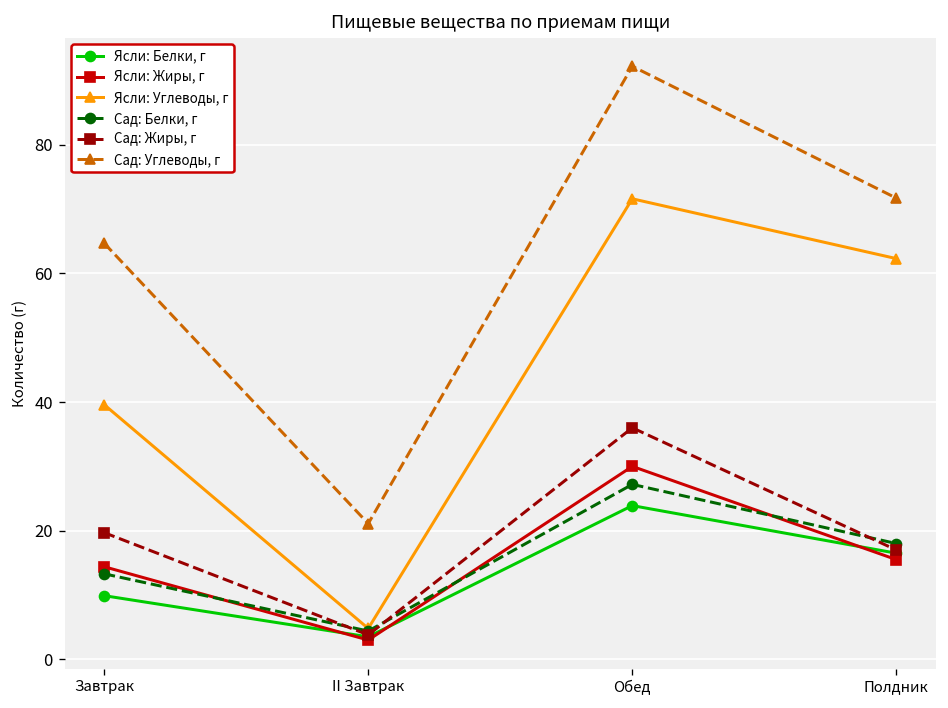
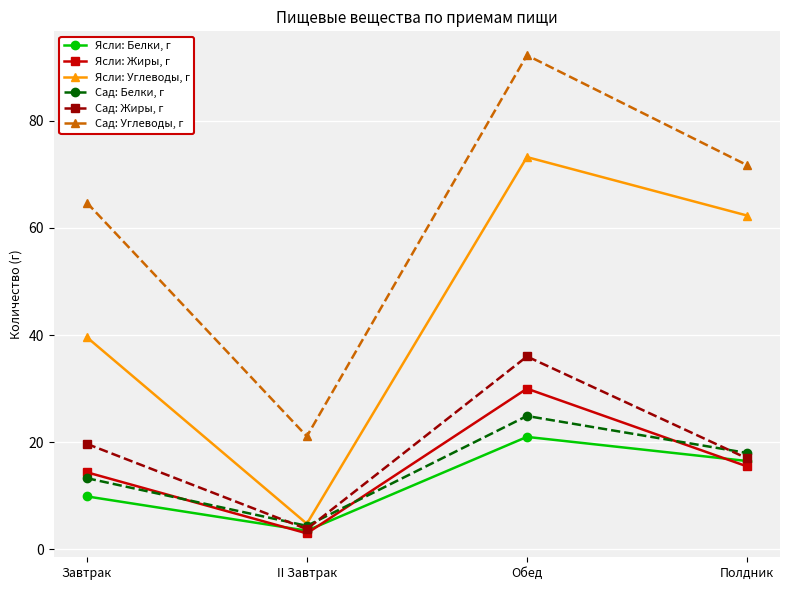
  {
    "Ясли: Белки, г": {
      "Завтрак": 10,
-     "Обед": 24,
+     "Обед": 21,
      "Полдник": 17
    },
    "Ясли: Углеводы, г": {
      "Завтрак": 40,
-     "Обед": 72,
+     "Обед": 73,
      "Полдник": 62
    },
    "Сад: Белки, г": {
      "Завтрак": 13,
-     "Обед": 27,
+     "Обед": 25,
      "Полдник": 18
    },
    "Сад: Углеводы, г": {
      "Завтрак": 65,
      "II Завтрак": 21,
      "Обед": 92,
      "Полдник": 72
    }
  }
